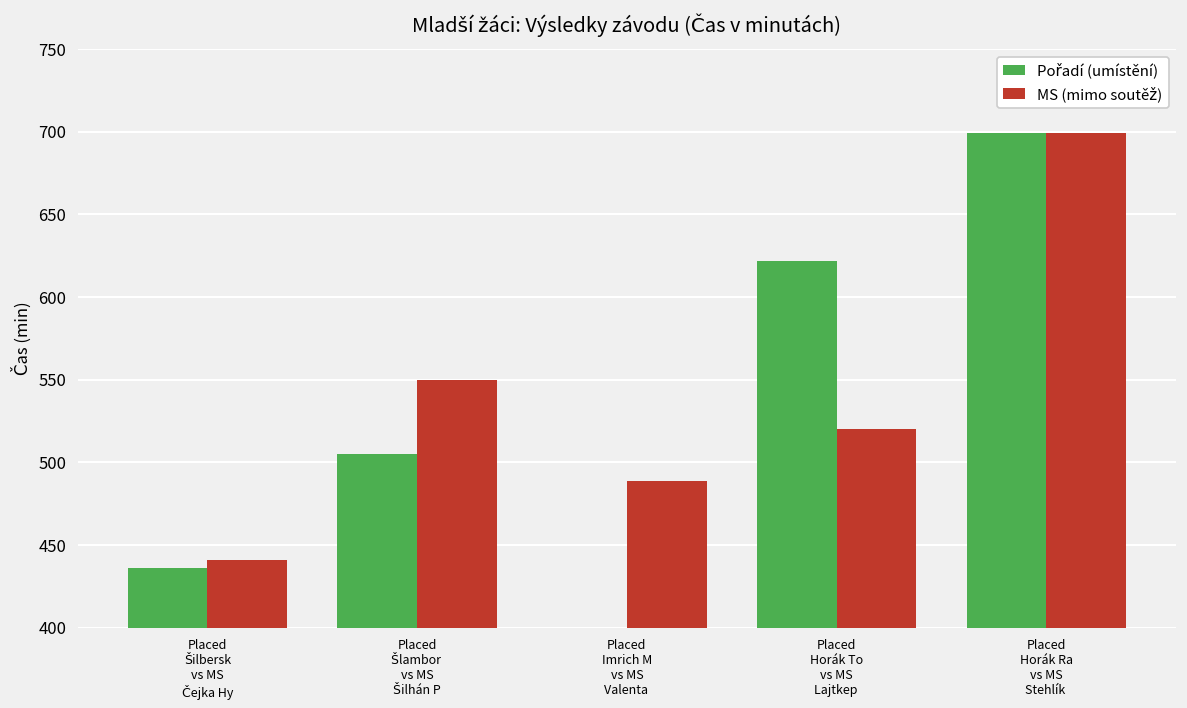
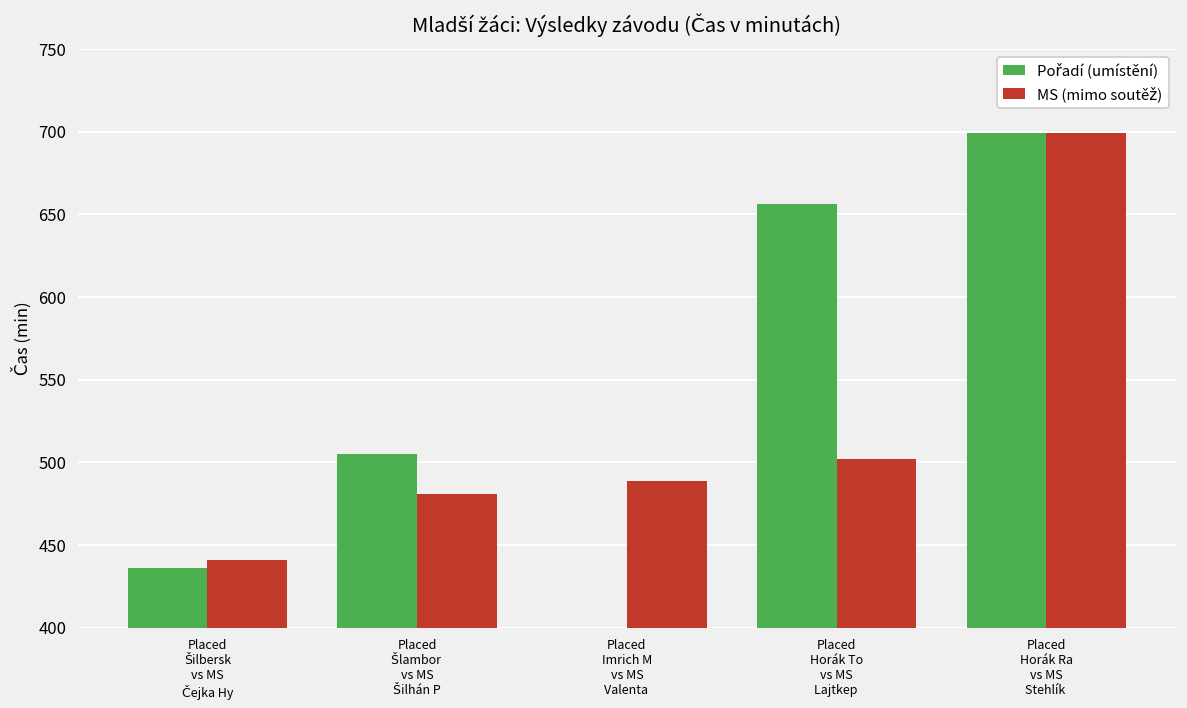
  {
    "Pořadí (umístění)": {
      "Placed Šilbersk vs MS Čejka Hy": 436,
      "Placed Šlambor vs MS Šilhán P": 505,
-     "Placed Horák To vs MS Lajtkep": 622,
+     "Placed Horák To vs MS Lajtkep": 656,
      "Placed Horák Ra vs MS Stehlík": 699
    },
    "MS (mimo soutěž)": {
      "Placed Šilbersk vs MS Čejka Hy": 441,
-     "Placed Šlambor vs MS Šilhán P": 550,
+     "Placed Šlambor vs MS Šilhán P": 481,
      "Placed Imrich M vs MS Valenta": 489,
-     "Placed Horák To vs MS Lajtkep": 520,
+     "Placed Horák To vs MS Lajtkep": 502,
      "Placed Horák Ra vs MS Stehlík": 699
    }
  }
